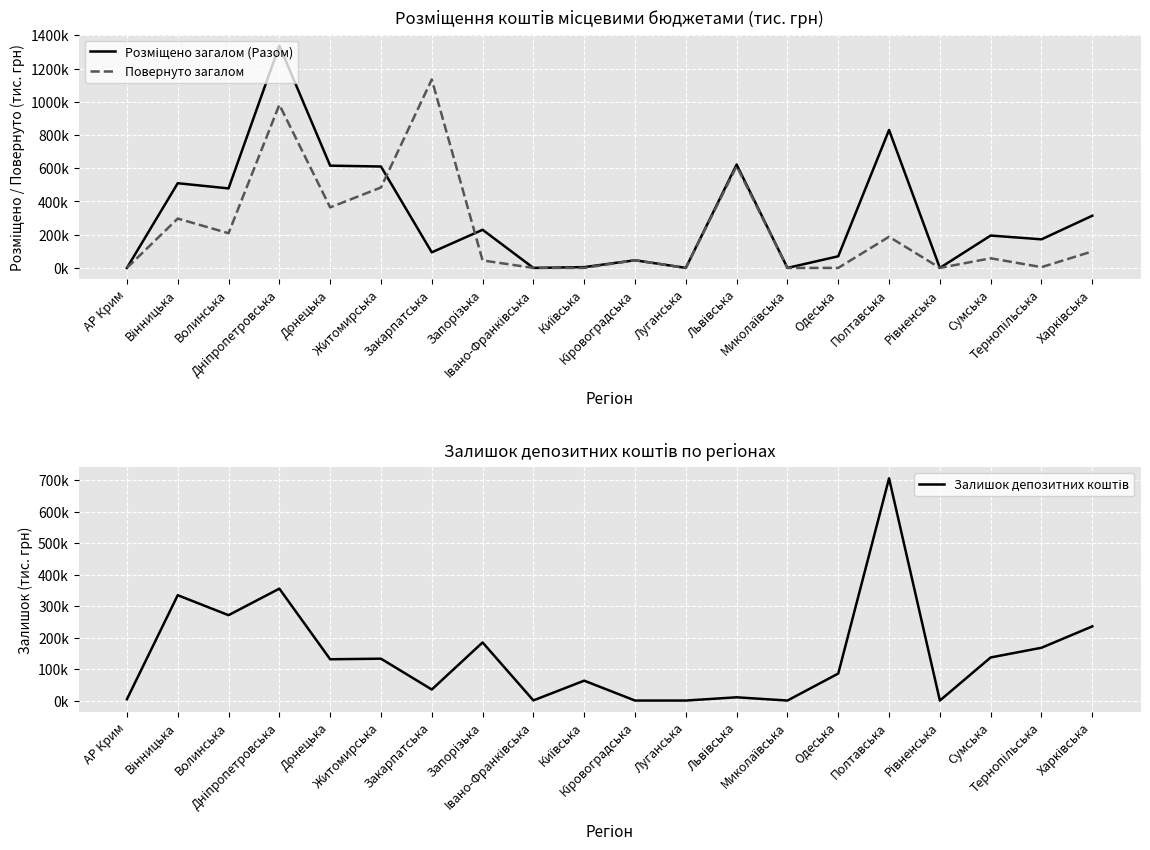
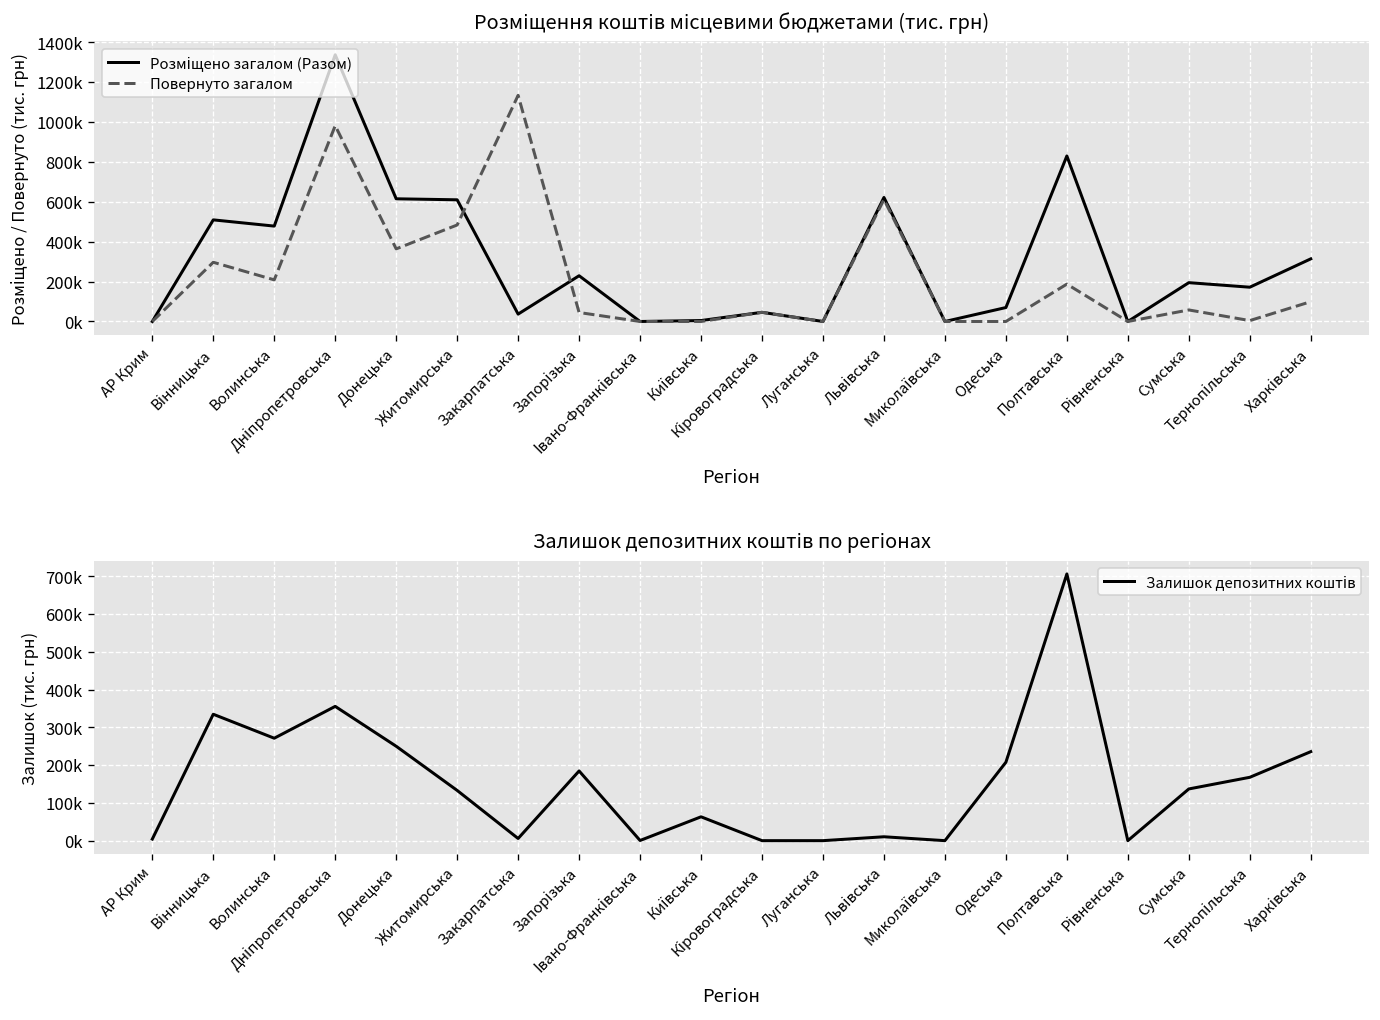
  {
    "Розміщення коштів місцевими бюджетами (тис. грн)": {
      "Розміщено загалом (Разом)": {
        "Вінницька": 510000,
        "Волинська": 480000,
        "Донецька": 620000,
        "Житомирська": 610000,
-       "Закарпатська": 90000,
+       "Закарпатська": 40000,
        "Запорізька": 230000,
        "Одеська": 70000,
        "Полтавська": 830000,
        "Сумська": 190000,
        "Тернопільська": 170000,
        "Харківська": 310000
      },
      "Повернуто загалом": {
        "Вінницька": 300000,
        "Волинська": 210000,
        "Дніпропетровська": 980000,
        "Донецька": 360000,
        "Житомирська": 480000,
        "Закарпатська": 1130000,
        "Запорізька": 50000,
        "Одеська": 0,
        "Полтавська": 190000,
        "Сумська": 60000,
        "Тернопільська": 0,
        "Харківська": 100000
      }
    },
    "Залишок депозитних коштів по регіонах": {
      "АР Крим": 0,
      "Вінницька": 330000,
      "Волинська": 270000,
      "Дніпропетровська": 360000,
-     "Донецька": 130000,
+     "Донецька": 250000,
      "Житомирська": 130000,
-     "Закарпатська": 40000,
+     "Закарпатська": 10000,
      "Запорізька": 180000,
      "Івано-Франківська": 0,
      "Київська": 60000,
      "Кіровоградська": 0,
      "Луганська": 0,
      "Львівська": 10000,
      "Миколаївська": 0,
-     "Одеська": 90000,
+     "Одеська": 210000,
      "Полтавська": 710000,
      "Рівненська": 0,
      "Сумська": 140000,
      "Тернопільська": 170000,
      "Харківська": 240000
    }
  }
